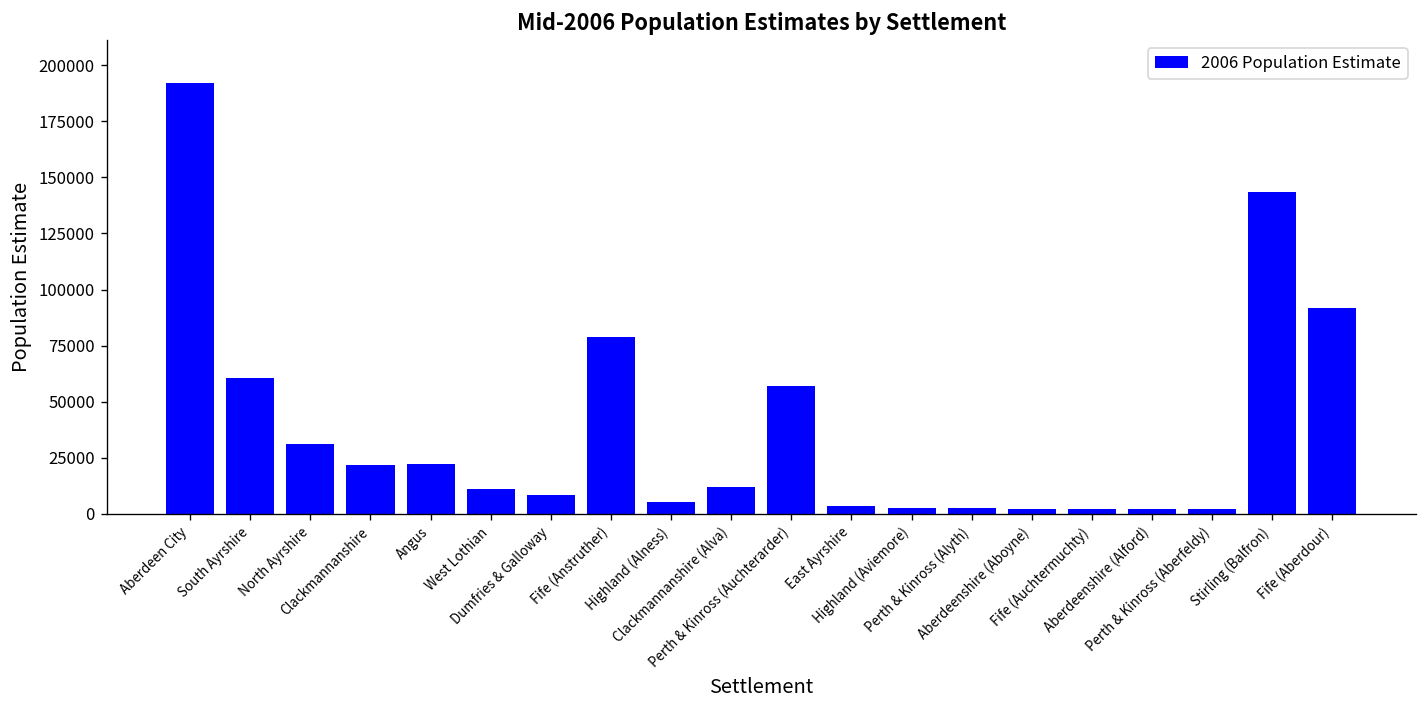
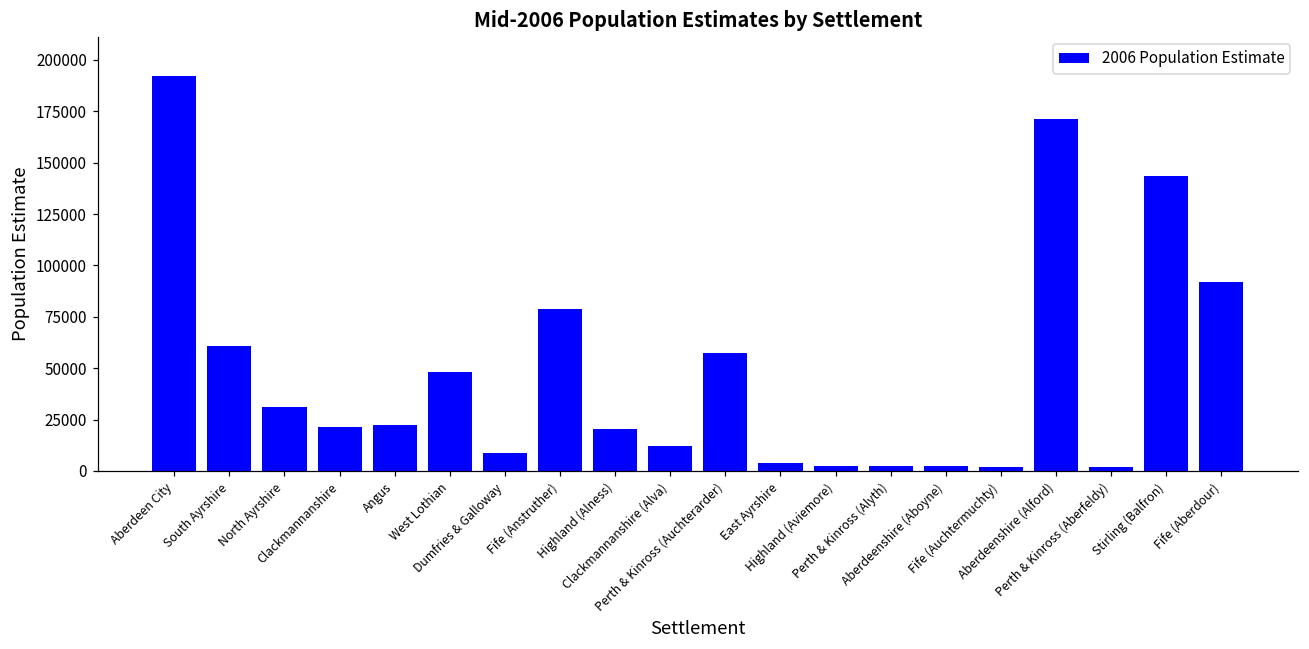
  {
    "Aberdeen City": 192000,
    "South Ayrshire": 61000,
    "North Ayrshire": 31000,
    "Clackmannanshire": 22000,
    "Angus": 22000,
-   "West Lothian": 11000,
+   "West Lothian": 48000,
    "Dumfries & Galloway": 8000,
    "Fife (Anstruther)": 79000,
-   "Highland (Alness)": 5000,
+   "Highland (Alness)": 20000,
    "Clackmannanshire (Alva)": 12000,
    "Perth & Kinross (Auchterarder)": 57000,
    "East Ayrshire": 4000,
    "Highland (Aviemore)": 2000,
    "Perth & Kinross (Alyth)": 2000,
    "Aberdeenshire (Aboyne)": 2000,
    "Fife (Auchtermuchty)": 2000,
-   "Aberdeenshire (Alford)": 2000,
+   "Aberdeenshire (Alford)": 171000,
    "Perth & Kinross (Aberfeldy)": 2000,
    "Stirling (Balfron)": 144000,
    "Fife (Aberdour)": 92000
  }
